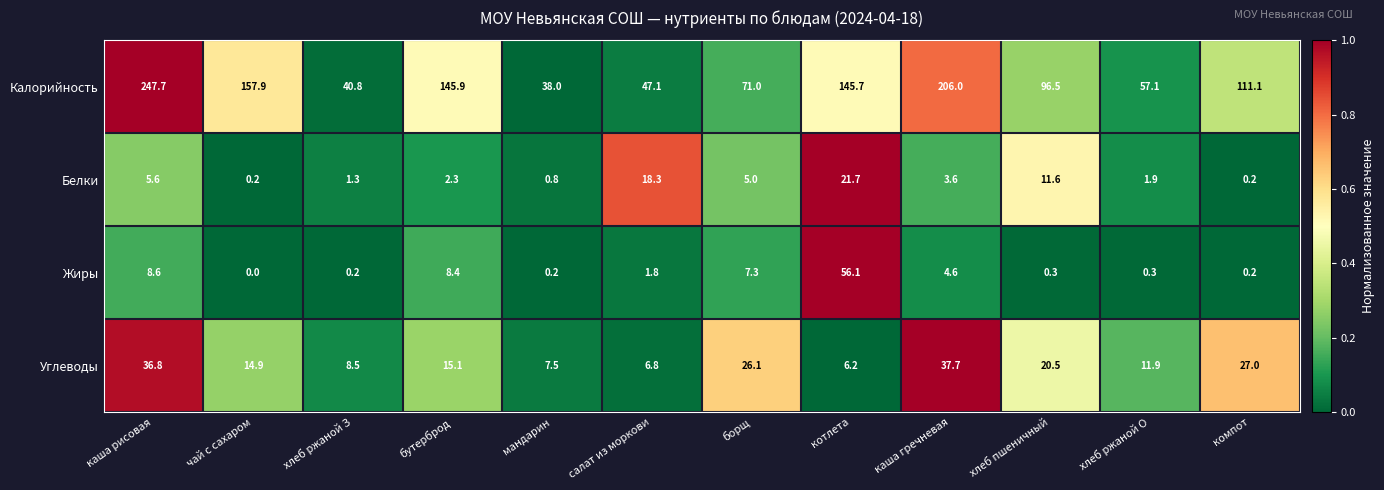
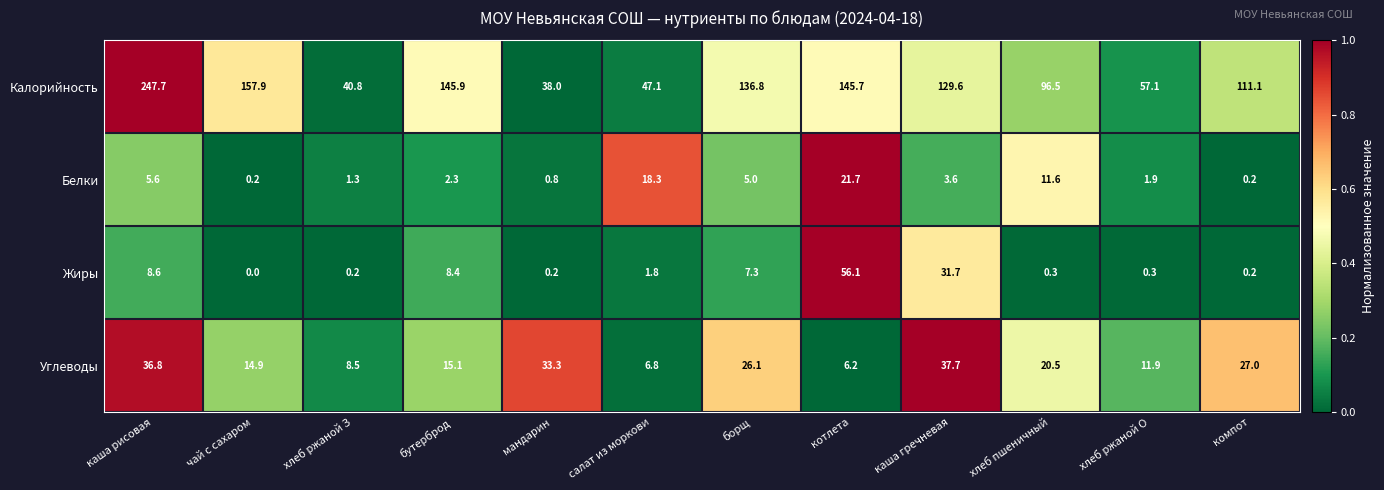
  {
    "Калорийность": {
      "каша рисовая": 247.7,
      "чай с сахаром": 157.9,
      "хлеб ржаной З": 40.8,
      "бутерброд": 145.9,
      "мандарин": 38.0,
      "салат из моркови": 47.1,
-     "борщ": 71.0,
+     "борщ": 136.8,
      "котлета": 145.7,
-     "каша гречневая": 206.0,
+     "каша гречневая": 129.6,
      "хлеб пшеничный": 96.5,
      "хлеб ржаной О": 57.1,
      "компот": 111.1
    },
    "Белки": {
      "каша рисовая": 5.6,
      "чай с сахаром": 0.2,
      "хлеб ржаной З": 1.3,
      "бутерброд": 2.3,
      "мандарин": 0.8,
      "салат из моркови": 18.3,
      "борщ": 5.0,
      "котлета": 21.7,
      "каша гречневая": 3.6,
      "хлеб пшеничный": 11.6,
      "хлеб ржаной О": 1.9,
      "компот": 0.2
    },
    "Жиры": {
      "каша рисовая": 8.6,
      "чай с сахаром": 0.0,
      "хлеб ржаной З": 0.2,
      "бутерброд": 8.4,
      "мандарин": 0.2,
      "салат из моркови": 1.8,
      "борщ": 7.3,
      "котлета": 56.1,
-     "каша гречневая": 4.6,
+     "каша гречневая": 31.7,
      "хлеб пшеничный": 0.3,
      "хлеб ржаной О": 0.3,
      "компот": 0.2
    },
    "Углеводы": {
      "каша рисовая": 36.8,
      "чай с сахаром": 14.9,
      "хлеб ржаной З": 8.5,
      "бутерброд": 15.1,
-     "мандарин": 7.5,
+     "мандарин": 33.3,
      "салат из моркови": 6.8,
      "борщ": 26.1,
      "котлета": 6.2,
      "каша гречневая": 37.7,
      "хлеб пшеничный": 20.5,
      "хлеб ржаной О": 11.9,
      "компот": 27.0
    }
  }
